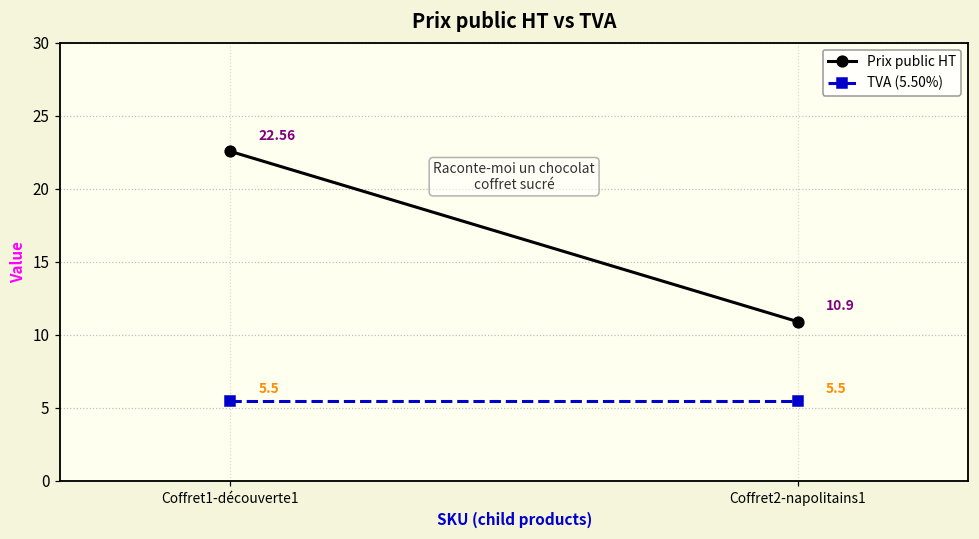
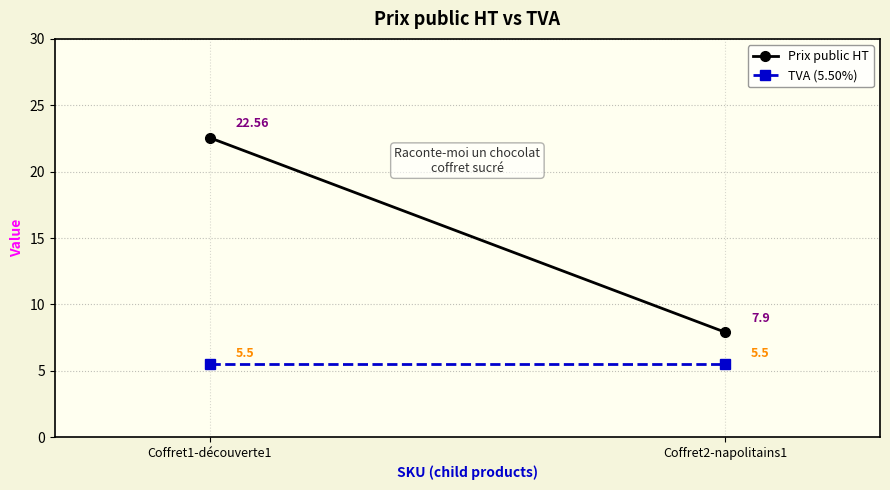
  {
    "Prix public HT": {
-     "Coffret2-napolitains1": 10.9
+     "Coffret2-napolitains1": 7.9
    }
  }
